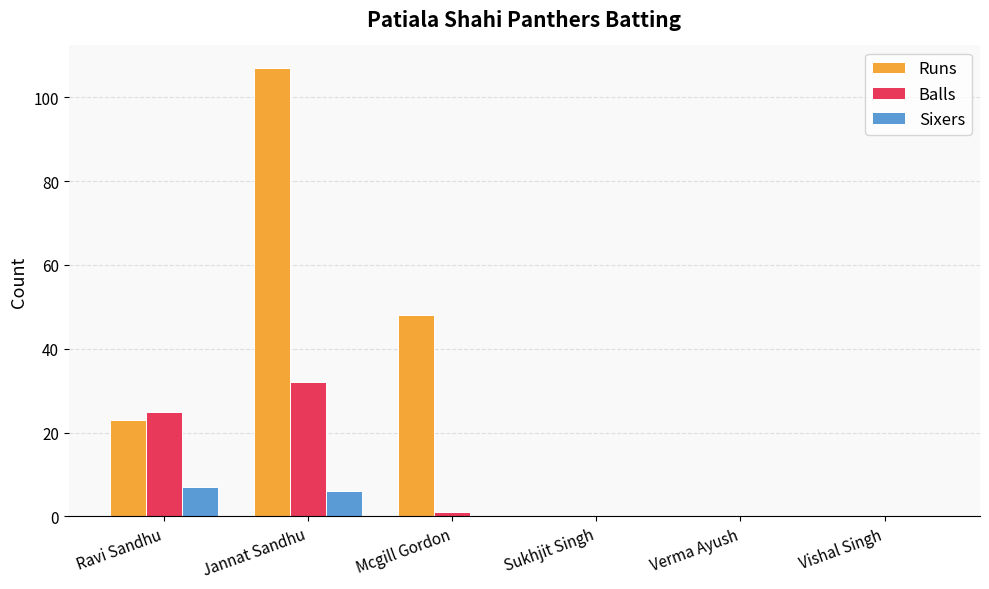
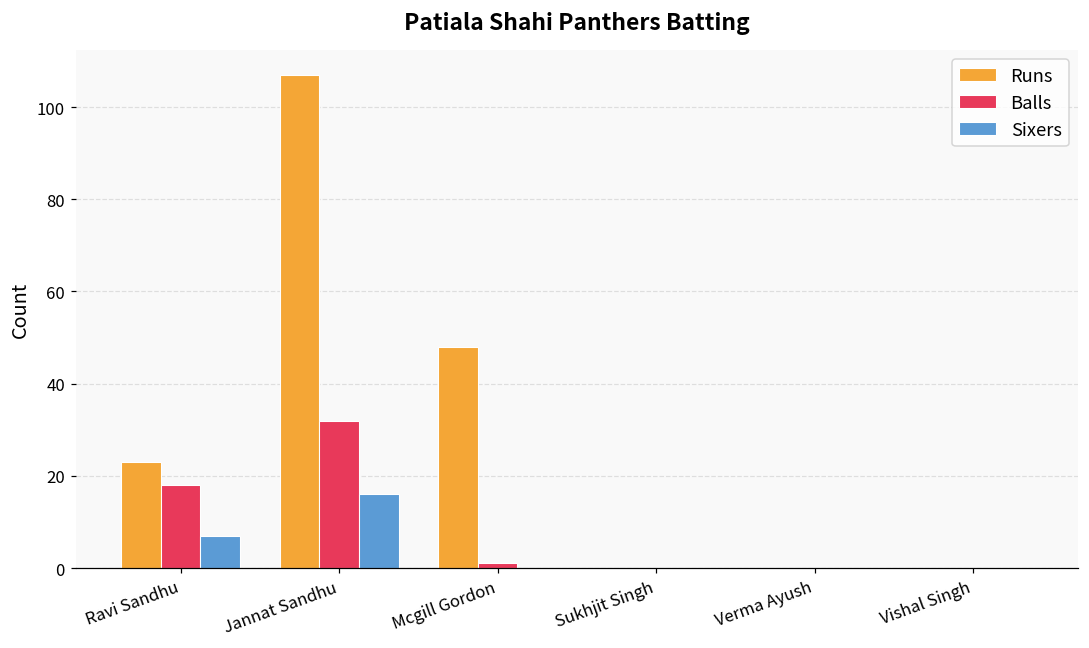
  {
    "Runs": {
      "Ravi Sandhu": 23,
      "Jannat Sandhu": 107,
      "Mcgill Gordon": 48,
      "Sukhjit Singh": 0,
      "Verma Ayush": 0,
      "Vishal Singh": 0
    },
    "Balls": {
-     "Ravi Sandhu": 25,
+     "Ravi Sandhu": 18,
      "Jannat Sandhu": 32,
      "Mcgill Gordon": 1,
      "Sukhjit Singh": 0,
      "Verma Ayush": 0,
      "Vishal Singh": 0
    },
    "Sixers": {
      "Ravi Sandhu": 7,
-     "Jannat Sandhu": 6,
+     "Jannat Sandhu": 16,
      "Mcgill Gordon": 0,
      "Sukhjit Singh": 0,
      "Verma Ayush": 0,
      "Vishal Singh": 0
    }
  }
